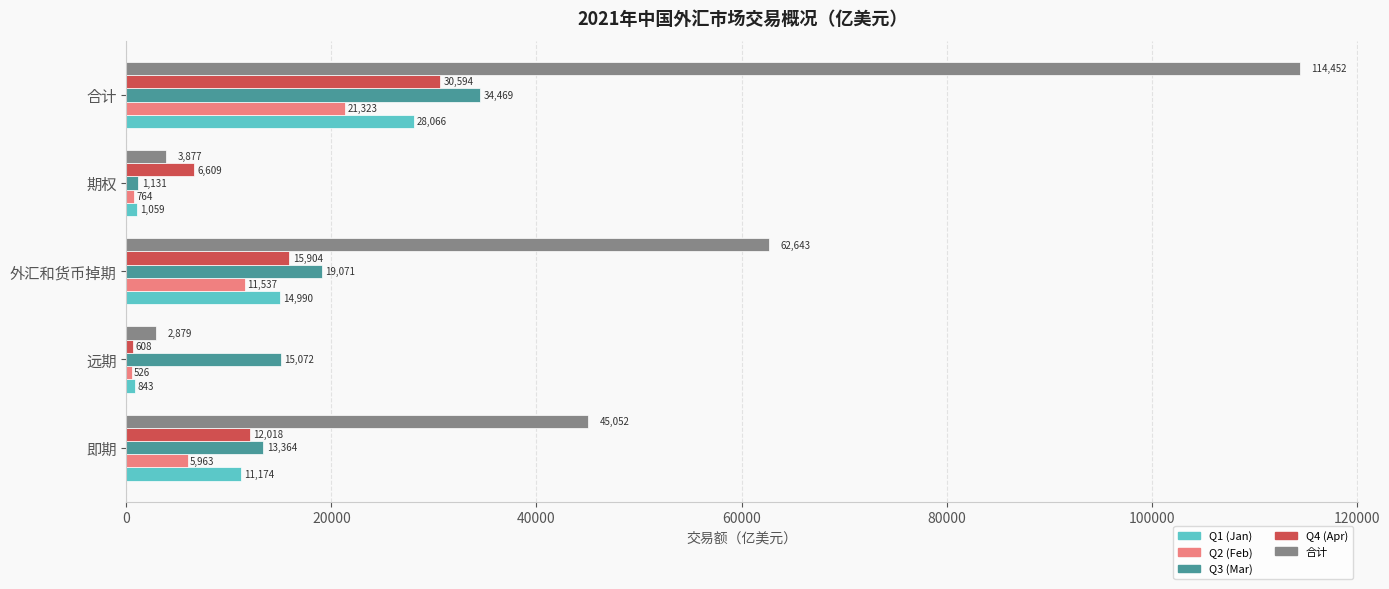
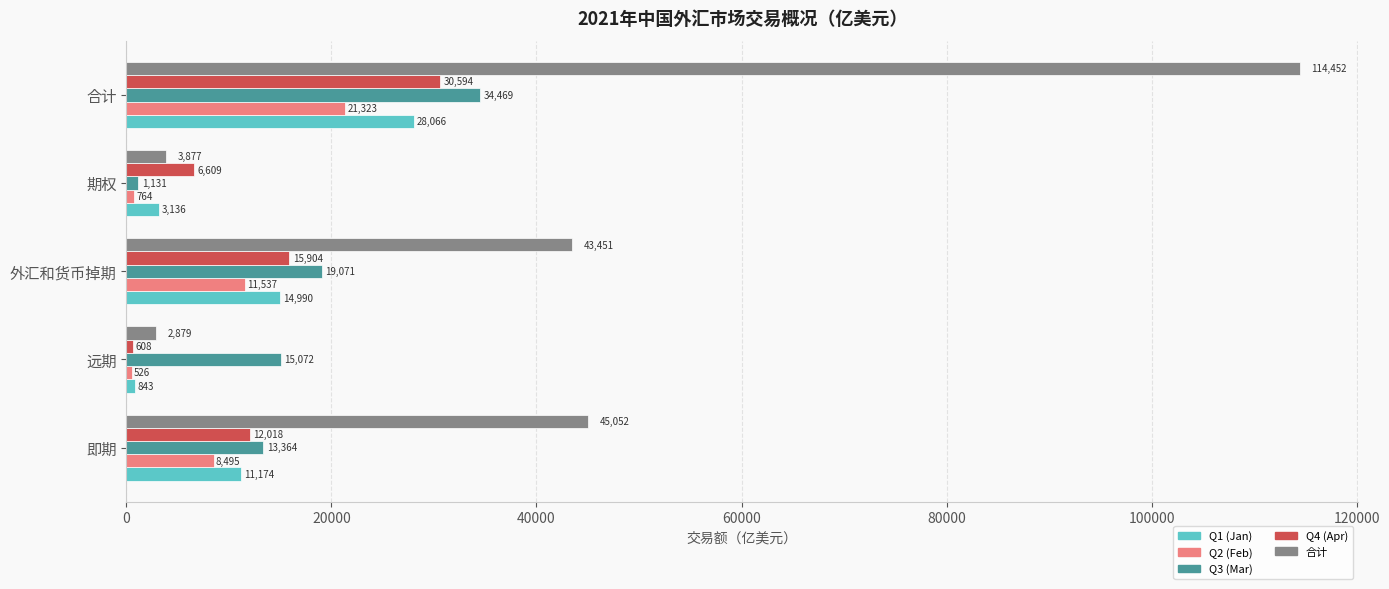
  {
    "Q1 (Jan)": {
      "合计": "28,066",
-     "期权": "1,059",
+     "期权": "3,136",
      "外汇和货币掉期": "14,990",
      "远期": "843",
      "即期": "11,174"
    },
    "Q2 (Feb)": {
      "合计": "21,323",
      "期权": "764",
      "外汇和货币掉期": "11,537",
      "远期": "526",
-     "即期": "5,963"
+     "即期": "8,495"
    },
    "Q3 (Mar)": {
      "合计": "34,469",
      "期权": "1,131",
      "外汇和货币掉期": "19,071",
      "远期": "15,072",
      "即期": "13,364"
    },
    "Q4 (Apr)": {
      "合计": "30,594",
      "期权": "6,609",
      "外汇和货币掉期": "15,904",
      "远期": "608",
      "即期": "12,018"
    },
    "合计": {
      "合计": "114,452",
      "期权": "3,877",
-     "外汇和货币掉期": "62,643",
+     "外汇和货币掉期": "43,451",
      "远期": "2,879",
      "即期": "45,052"
    }
  }
